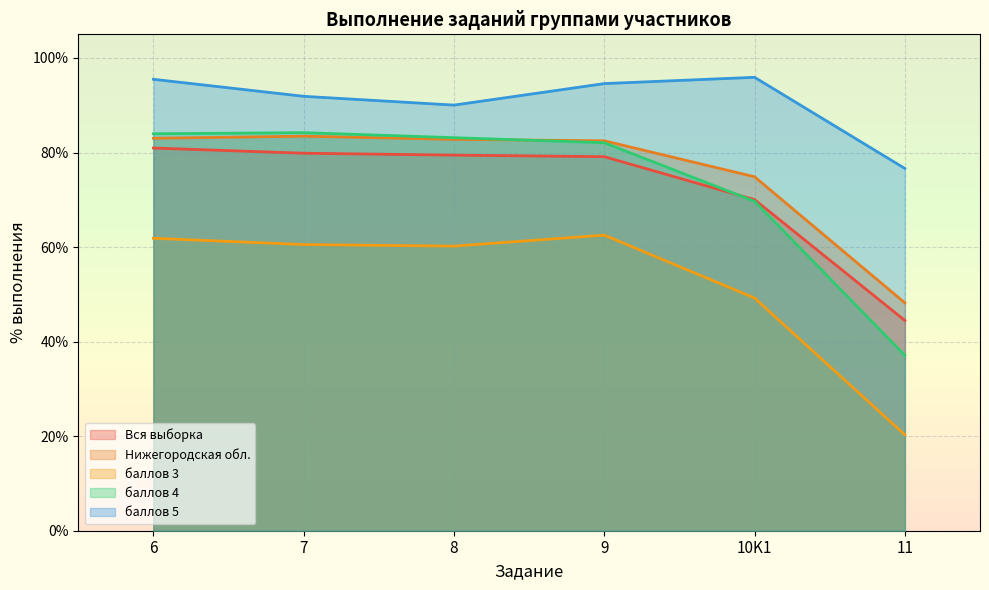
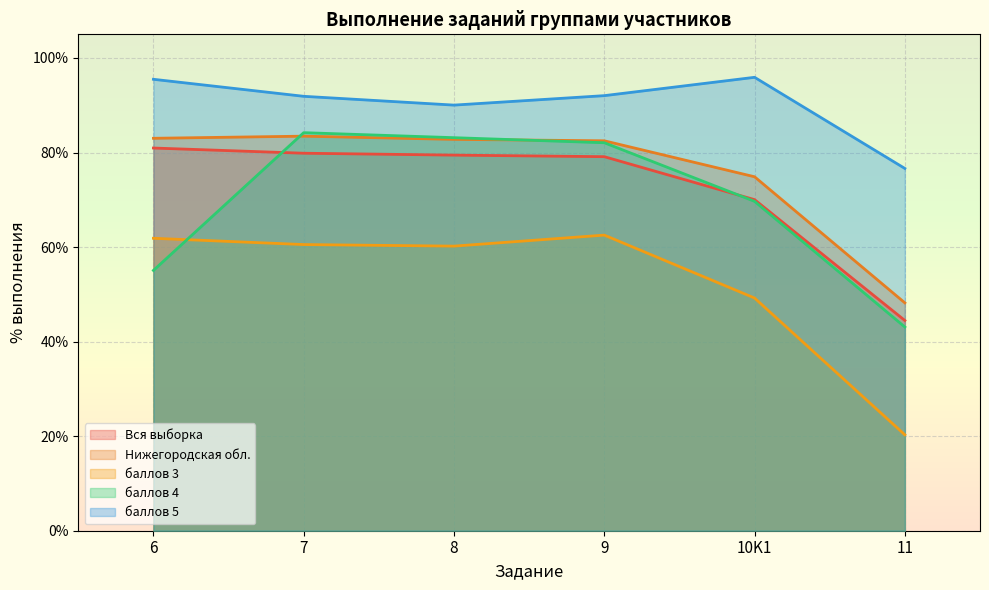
  {
    "баллов 4": {
-     "6": "84%",
+     "6": "55%",
      "7": "84%",
-     "11": "37%"
+     "11": "43%"
    },
    "баллов 5": {
      "6": "95%",
      "7": "92%",
      "8": "90%",
-     "9": "95%",
+     "9": "92%",
      "10K1": "96%",
      "11": "77%"
    }
  }
